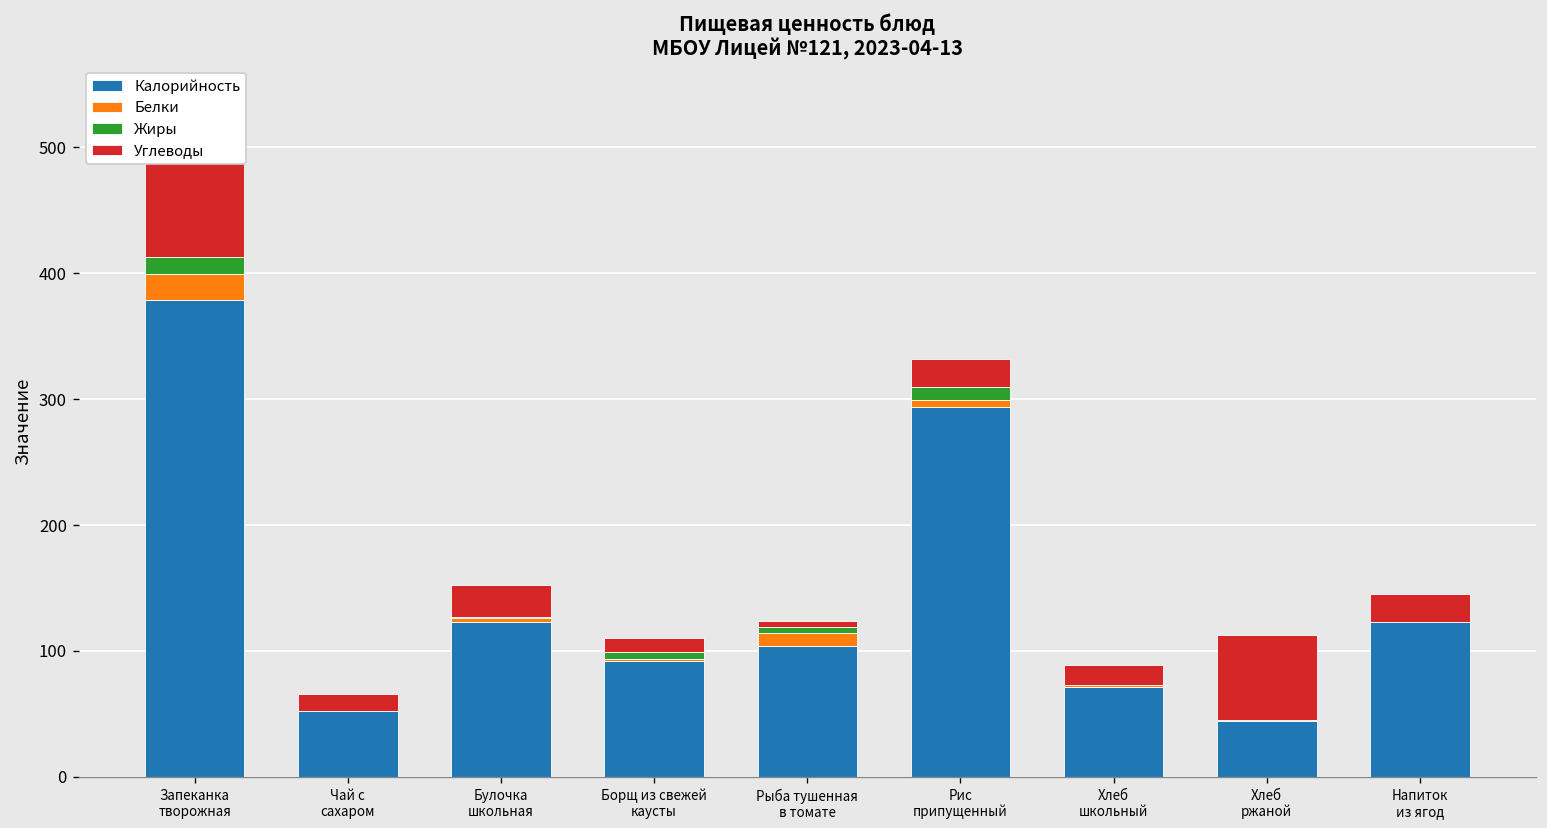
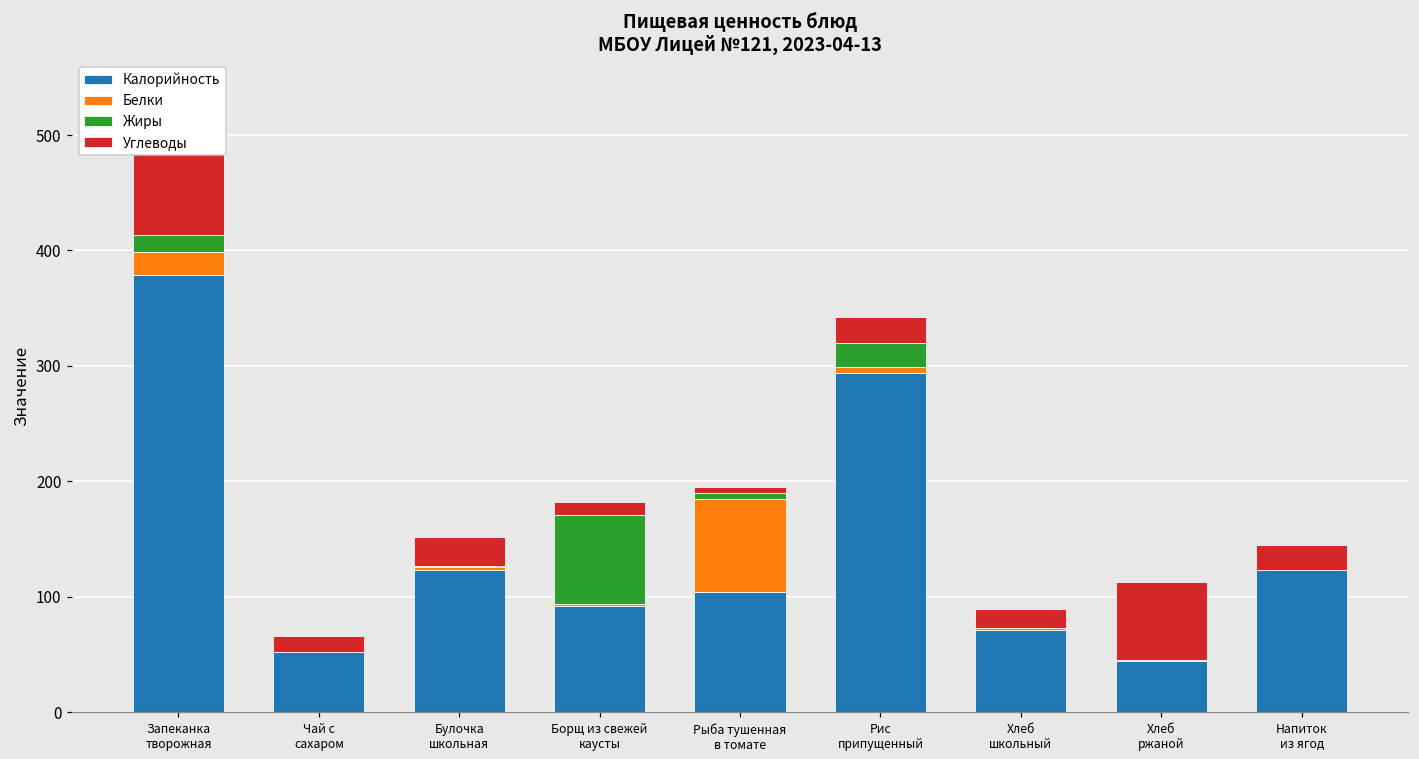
  {
    "Калорийность": {
      "Запеканка творожная": 379,
      "Чай с сахаром": 52,
      "Булочка школьная": 123,
      "Борщ из свежей каусты": 92,
      "Рыба тушенная в томате": 104,
      "Рис припущенный": 294,
      "Хлеб школьный": 71,
      "Хлеб ржаной": 44,
      "Напиток из ягод": 123
    },
    "Белки": {
      "Запеканка творожная": 20,
      "Чай с сахаром": 0,
      "Булочка школьная": 3,
-     "Рыба тушенная в томате": 10,
+     "Рыба тушенная в томате": 81,
      "Рис припущенный": 5,
      "Напиток из ягод": 0
    },
    "Жиры": {
      "Запеканка творожная": 14,
      "Чай с сахаром": 0,
-     "Борщ из свежей каусты": 5,
+     "Борщ из свежей каусты": 77,
      "Рыба тушенная в томате": 5,
-     "Рис припущенный": 11,
+     "Рис припущенный": 21,
      "Хлеб школьный": 0,
      "Хлеб ржаной": 0,
      "Напиток из ягод": 0
    },
    "Углеводы": {
      "Чай с сахаром": 14,
      "Булочка школьная": 25,
      "Борщ из свежей каусты": 11,
      "Рыба тушенная в томате": 5,
      "Рис припущенный": 22,
      "Хлеб школьный": 16,
      "Хлеб ржаной": 68,
      "Напиток из ягод": 22
    }
  }
